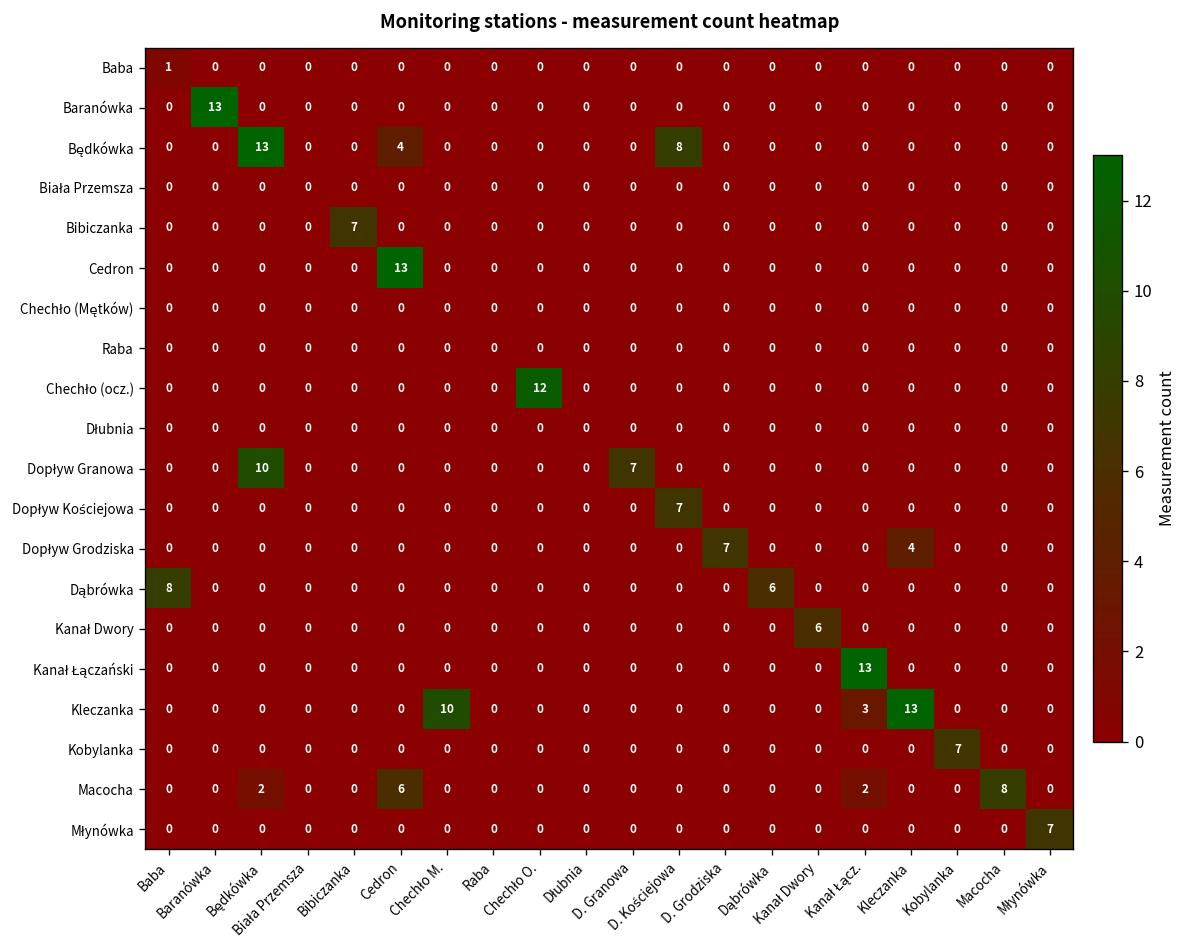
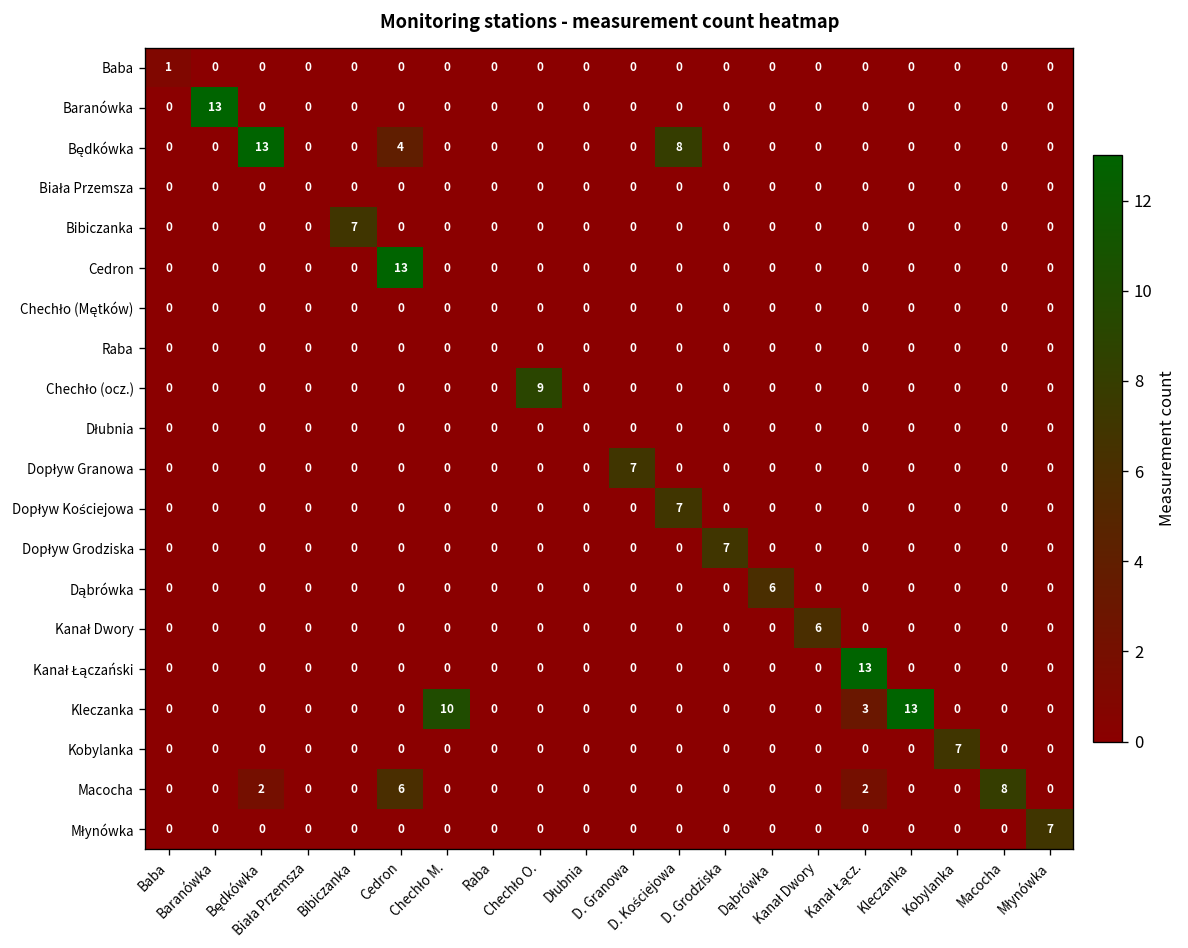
  {
    "Chechło (ocz.)": {
      "Baba": 0,
      "Baranówka": 0,
      "Będkówka": 0,
      "Biała Przemsza": 0,
      "Bibiczanka": 0,
      "Cedron": 0,
      "Chechło M.": 0,
      "Raba": 0,
-     "Chechło O.": 12,
+     "Chechło O.": 9,
      "Dłubnia": 0,
      "D. Granowa": 0,
      "D. Kościejowa": 0,
      "D. Grodziska": 0,
      "Dąbrówka": 0,
      "Kanał Dwory": 0,
      "Kanał Łącz.": 0,
      "Kleczanka": 0,
      "Kobylanka": 0,
      "Macocha": 0,
      "Młynówka": 0
    },
    "Dopływ Granowa": {
      "Baba": 0,
      "Baranówka": 0,
-     "Będkówka": 10,
+     "Będkówka": 0,
      "Biała Przemsza": 0,
      "Bibiczanka": 0,
      "Cedron": 0,
      "Chechło M.": 0,
      "Raba": 0,
      "Chechło O.": 0,
      "Dłubnia": 0,
      "D. Granowa": 7,
      "D. Kościejowa": 0,
      "D. Grodziska": 0,
      "Dąbrówka": 0,
      "Kanał Dwory": 0,
      "Kanał Łącz.": 0,
      "Kleczanka": 0,
      "Kobylanka": 0,
      "Macocha": 0,
      "Młynówka": 0
    },
    "Dopływ Grodziska": {
      "Baba": 0,
      "Baranówka": 0,
      "Będkówka": 0,
      "Biała Przemsza": 0,
      "Bibiczanka": 0,
      "Cedron": 0,
      "Chechło M.": 0,
      "Raba": 0,
      "Chechło O.": 0,
      "Dłubnia": 0,
      "D. Granowa": 0,
      "D. Kościejowa": 0,
      "D. Grodziska": 7,
      "Dąbrówka": 0,
      "Kanał Dwory": 0,
      "Kanał Łącz.": 0,
-     "Kleczanka": 4,
+     "Kleczanka": 0,
      "Kobylanka": 0,
      "Macocha": 0,
      "Młynówka": 0
    },
    "Dąbrówka": {
-     "Baba": 8,
+     "Baba": 0,
      "Baranówka": 0,
      "Będkówka": 0,
      "Biała Przemsza": 0,
      "Bibiczanka": 0,
      "Cedron": 0,
      "Chechło M.": 0,
      "Raba": 0,
      "Chechło O.": 0,
      "Dłubnia": 0,
      "D. Granowa": 0,
      "D. Kościejowa": 0,
      "D. Grodziska": 0,
      "Dąbrówka": 6,
      "Kanał Dwory": 0,
      "Kanał Łącz.": 0,
      "Kleczanka": 0,
      "Kobylanka": 0,
      "Macocha": 0,
      "Młynówka": 0
    }
  }
